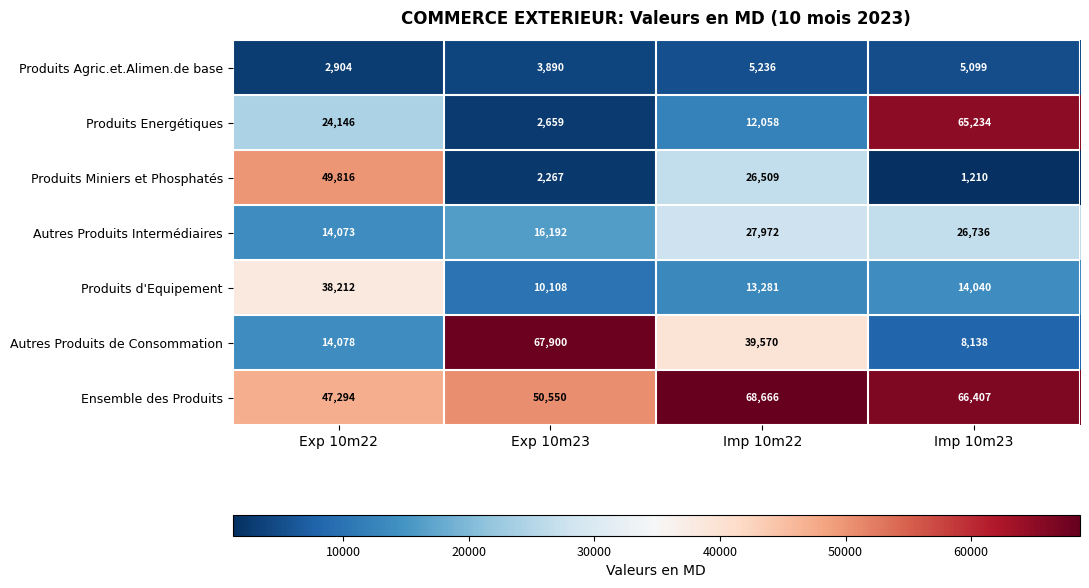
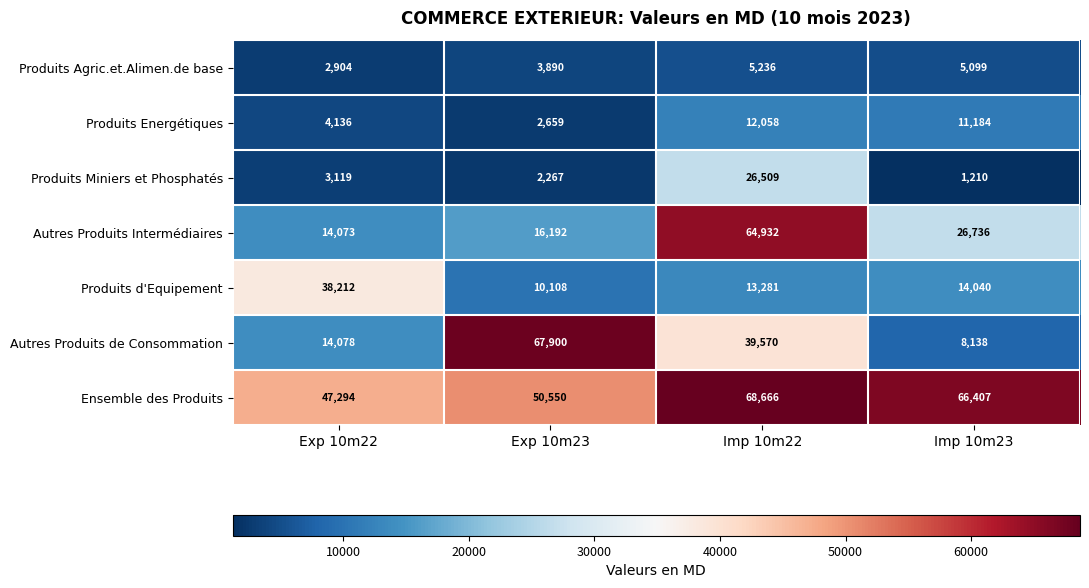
  {
    "Produits Agric.et.Alimen.de base": {
      "Exp 10m22": "2,904",
      "Exp 10m23": "3,890",
      "Imp 10m22": "5,236",
      "Imp 10m23": "5,099"
    },
    "Produits Energétiques": {
-     "Exp 10m22": "24,146",
+     "Exp 10m22": "4,136",
      "Exp 10m23": "2,659",
      "Imp 10m22": "12,058",
-     "Imp 10m23": "65,234"
+     "Imp 10m23": "11,184"
    },
    "Produits Miniers et Phosphatés": {
-     "Exp 10m22": "49,816",
+     "Exp 10m22": "3,119",
      "Exp 10m23": "2,267",
      "Imp 10m22": "26,509",
      "Imp 10m23": "1,210"
    },
    "Autres Produits Intermédiaires": {
      "Exp 10m22": "14,073",
      "Exp 10m23": "16,192",
-     "Imp 10m22": "27,972",
+     "Imp 10m22": "64,932",
      "Imp 10m23": "26,736"
    },
    "Produits d'Equipement": {
      "Exp 10m22": "38,212",
      "Exp 10m23": "10,108",
      "Imp 10m22": "13,281",
      "Imp 10m23": "14,040"
    },
    "Autres Produits de Consommation": {
      "Exp 10m22": "14,078",
      "Exp 10m23": "67,900",
      "Imp 10m22": "39,570",
      "Imp 10m23": "8,138"
    },
    "Ensemble des Produits": {
      "Exp 10m22": "47,294",
      "Exp 10m23": "50,550",
      "Imp 10m22": "68,666",
      "Imp 10m23": "66,407"
    }
  }
